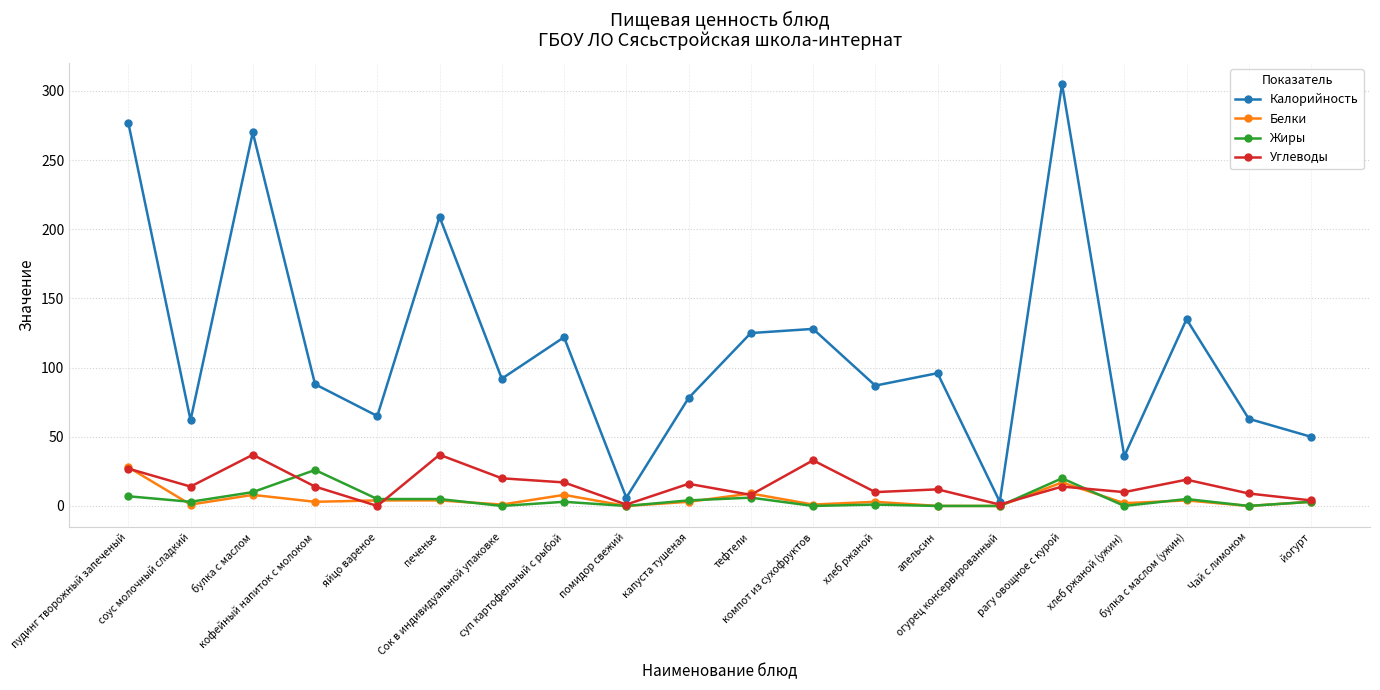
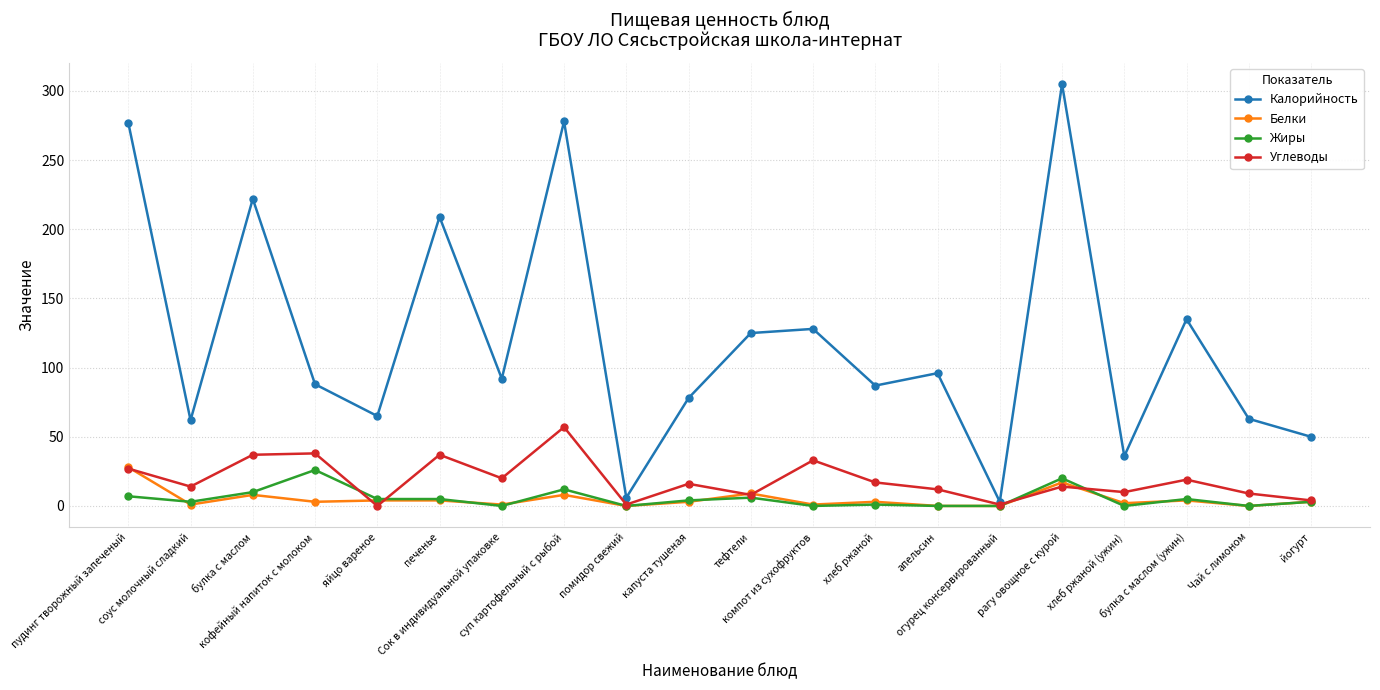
  {
    "Калорийность": {
      "пудинг творожный запеченый": 277,
      "соус молочный сладкий": 62,
-     "булка с маслом": 270,
+     "булка с маслом": 222,
      "кофейный напиток с молоком": 88,
      "яйцо вареное": 65,
      "печенье": 209,
      "Сок в индивидуальной упаковке": 92,
-     "суп картофельный с рыбой": 122,
+     "суп картофельный с рыбой": 278,
      "помидор свежий": 6,
      "капуста тушеная": 78,
      "тефтели": 125,
      "компот из сухофруктов": 128,
      "хлеб ржаной": 87,
      "апельсин": 96,
      "огурец консервированный": 3,
      "рагу овощное с курой": 305,
      "хлеб ржаной (ужин)": 36,
      "булка с маслом (ужин)": 135,
      "Чай с лимоном": 63,
      "йогурт": 50
    },
    "Белки": {
      "соус молочный сладкий": 1,
      "булка с маслом": 8,
      "кофейный напиток с молоком": 3,
      "суп картофельный с рыбой": 8,
      "хлеб ржаной": 3,
      "рагу овощное с курой": 17,
      "хлеб ржаной (ужин)": 2
    },
    "Жиры": {
      "пудинг творожный запеченый": 7,
      "соус молочный сладкий": 3,
      "булка с маслом": 10,
      "кофейный напиток с молоком": 26,
-     "суп картофельный с рыбой": 3,
+     "суп картофельный с рыбой": 12,
      "тефтели": 6,
      "хлеб ржаной": 1,
      "рагу овощное с курой": 20,
      "хлеб ржаной (ужин)": 0
    },
    "Углеводы": {
      "соус молочный сладкий": 14,
      "булка с маслом": 37,
-     "кофейный напиток с молоком": 14,
+     "кофейный напиток с молоком": 38,
      "яйцо вареное": 0,
      "печенье": 37,
      "Сок в индивидуальной упаковке": 20,
-     "суп картофельный с рыбой": 17,
+     "суп картофельный с рыбой": 57,
      "капуста тушеная": 16,
      "компот из сухофруктов": 33,
-     "хлеб ржаной": 10,
+     "хлеб ржаной": 17,
      "апельсин": 12,
      "рагу овощное с курой": 14,
      "хлеб ржаной (ужин)": 10,
      "булка с маслом (ужин)": 19,
      "Чай с лимоном": 9
    }
  }
